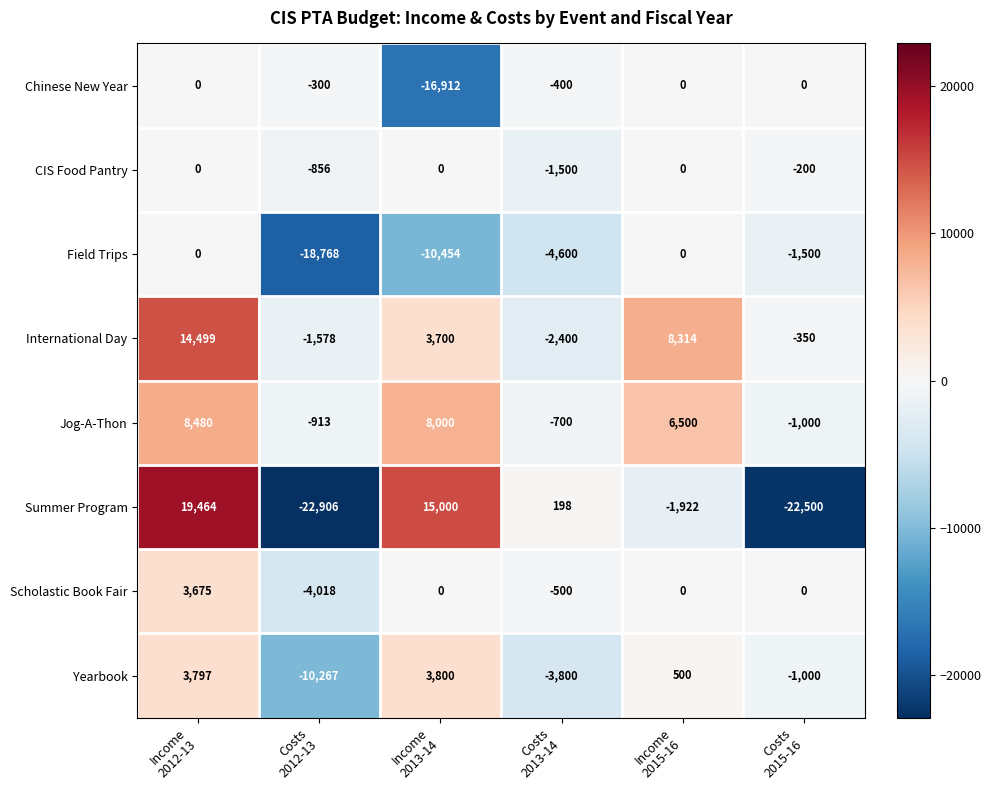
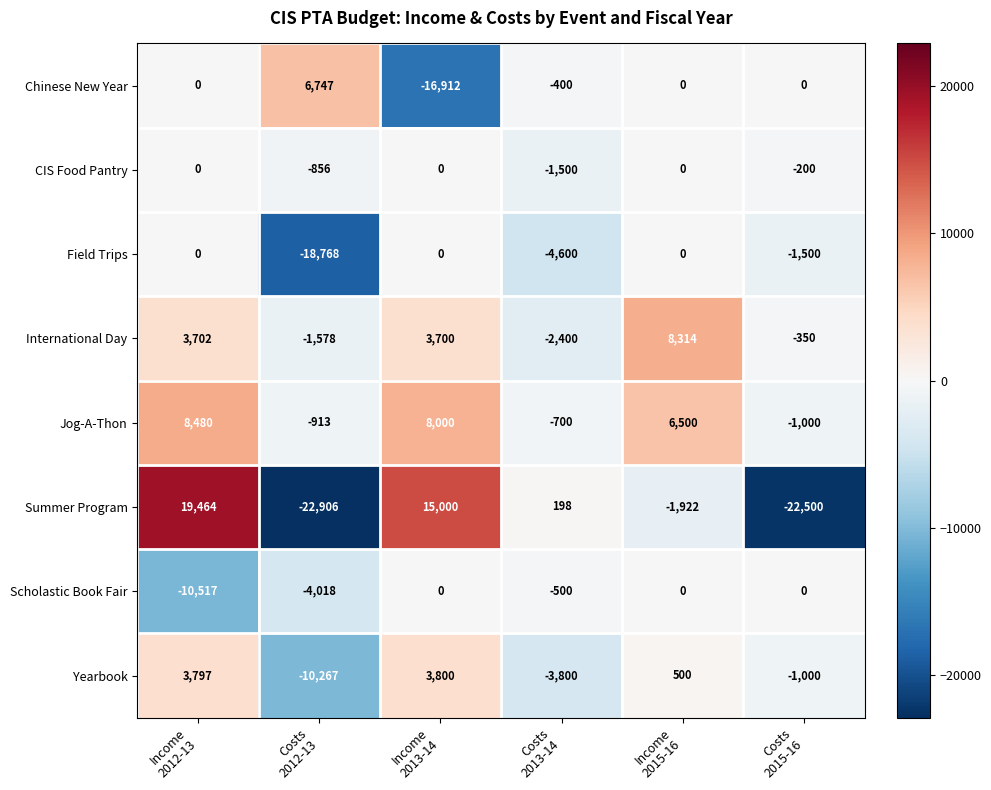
  {
    "Chinese New Year": {
      "Income 2012-13": "0",
-     "Costs 2012-13": "-300",
+     "Costs 2012-13": "6,747",
      "Income 2013-14": "-16,912",
      "Costs 2013-14": "-400",
      "Income 2015-16": "0",
      "Costs 2015-16": "0"
    },
    "CIS Food Pantry": {
      "Income 2012-13": "0",
      "Costs 2012-13": "-856",
      "Income 2013-14": "0",
      "Costs 2013-14": "-1,500",
      "Income 2015-16": "0",
      "Costs 2015-16": "-200"
    },
    "Field Trips": {
      "Income 2012-13": "0",
      "Costs 2012-13": "-18,768",
-     "Income 2013-14": "-10,454",
+     "Income 2013-14": "0",
      "Costs 2013-14": "-4,600",
      "Income 2015-16": "0",
      "Costs 2015-16": "-1,500"
    },
    "International Day": {
-     "Income 2012-13": "14,499",
+     "Income 2012-13": "3,702",
      "Costs 2012-13": "-1,578",
      "Income 2013-14": "3,700",
      "Costs 2013-14": "-2,400",
      "Income 2015-16": "8,314",
      "Costs 2015-16": "-350"
    },
    "Jog-A-Thon": {
      "Income 2012-13": "8,480",
      "Costs 2012-13": "-913",
      "Income 2013-14": "8,000",
      "Costs 2013-14": "-700",
      "Income 2015-16": "6,500",
      "Costs 2015-16": "-1,000"
    },
    "Summer Program": {
      "Income 2012-13": "19,464",
      "Costs 2012-13": "-22,906",
      "Income 2013-14": "15,000",
      "Costs 2013-14": "198",
      "Income 2015-16": "-1,922",
      "Costs 2015-16": "-22,500"
    },
    "Scholastic Book Fair": {
-     "Income 2012-13": "3,675",
+     "Income 2012-13": "-10,517",
      "Costs 2012-13": "-4,018",
      "Income 2013-14": "0",
      "Costs 2013-14": "-500",
      "Income 2015-16": "0",
      "Costs 2015-16": "0"
    },
    "Yearbook": {
      "Income 2012-13": "3,797",
      "Costs 2012-13": "-10,267",
      "Income 2013-14": "3,800",
      "Costs 2013-14": "-3,800",
      "Income 2015-16": "500",
      "Costs 2015-16": "-1,000"
    }
  }
